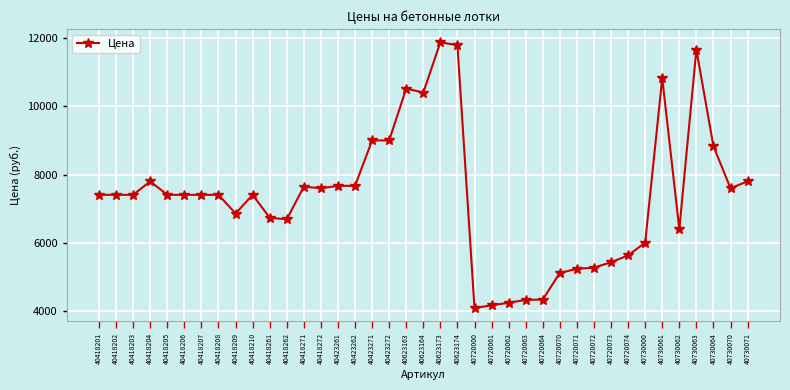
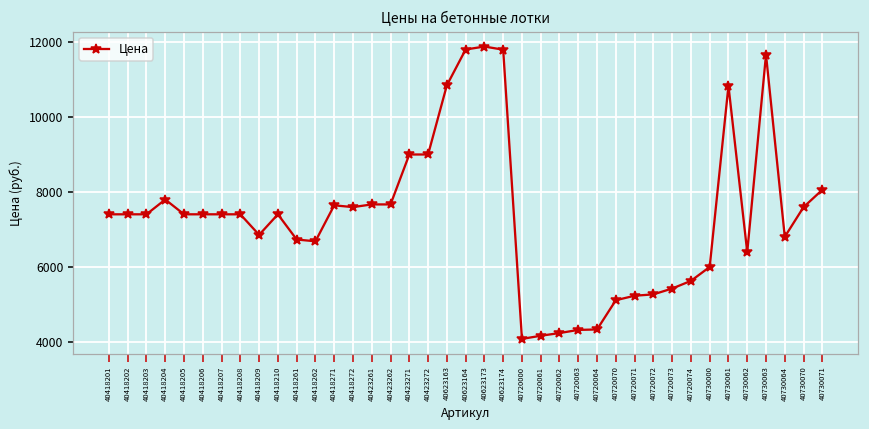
  {
    "40418201": 7400,
    "40418202": 7400,
    "40418203": 7400,
    "40418204": 7800,
    "40418205": 7400,
    "40418206": 7400,
    "40418207": 7400,
    "40418208": 7400,
    "40418209": 6900,
    "40418210": 7400,
    "40418261": 6700,
    "40418262": 6700,
    "40418271": 7600,
    "40418272": 7600,
    "40423261": 7700,
    "40423262": 7700,
    "40423271": 9000,
    "40423272": 9000,
-   "40623163": 10500,
-   "40623164": 10400,
+   "40623163": 10800,
+   "40623164": 11800,
    "40623173": 11900,
    "40623174": 11800,
    "40720000": 4100,
    "40720061": 4200,
    "40720062": 4200,
    "40720063": 4300,
    "40720064": 4300,
    "40720070": 5100,
    "40720071": 5200,
    "40720072": 5300,
    "40720073": 5400,
    "40720074": 5600,
    "40730000": 6000,
    "40730061": 10800,
    "40730062": 6400,
    "40730063": 11700,
-   "40730064": 8800,
+   "40730064": 6800,
    "40730070": 7600,
-   "40730071": 7800
+   "40730071": 8100
  }
